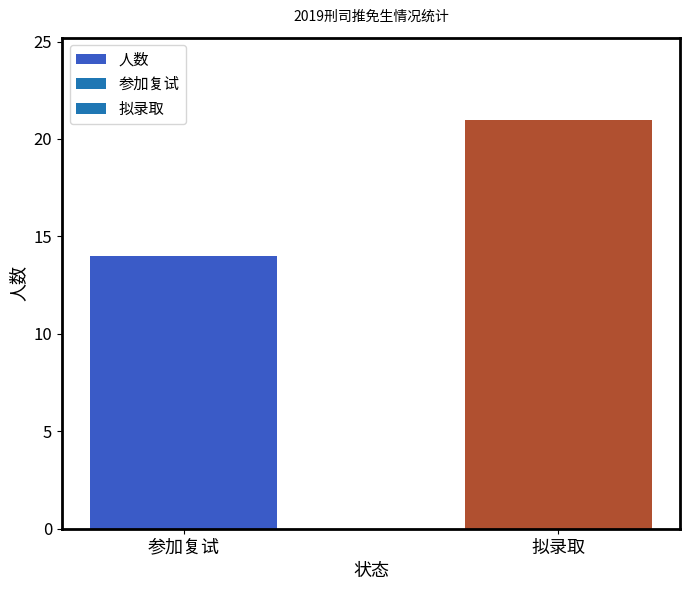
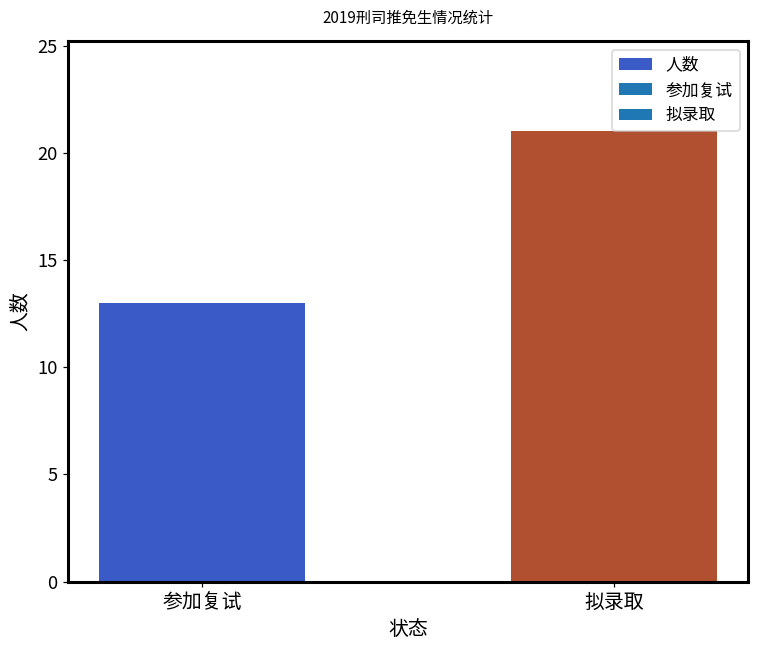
  {
-   "参加复试": 14,
+   "参加复试": 13,
    "拟录取": 21
  }
